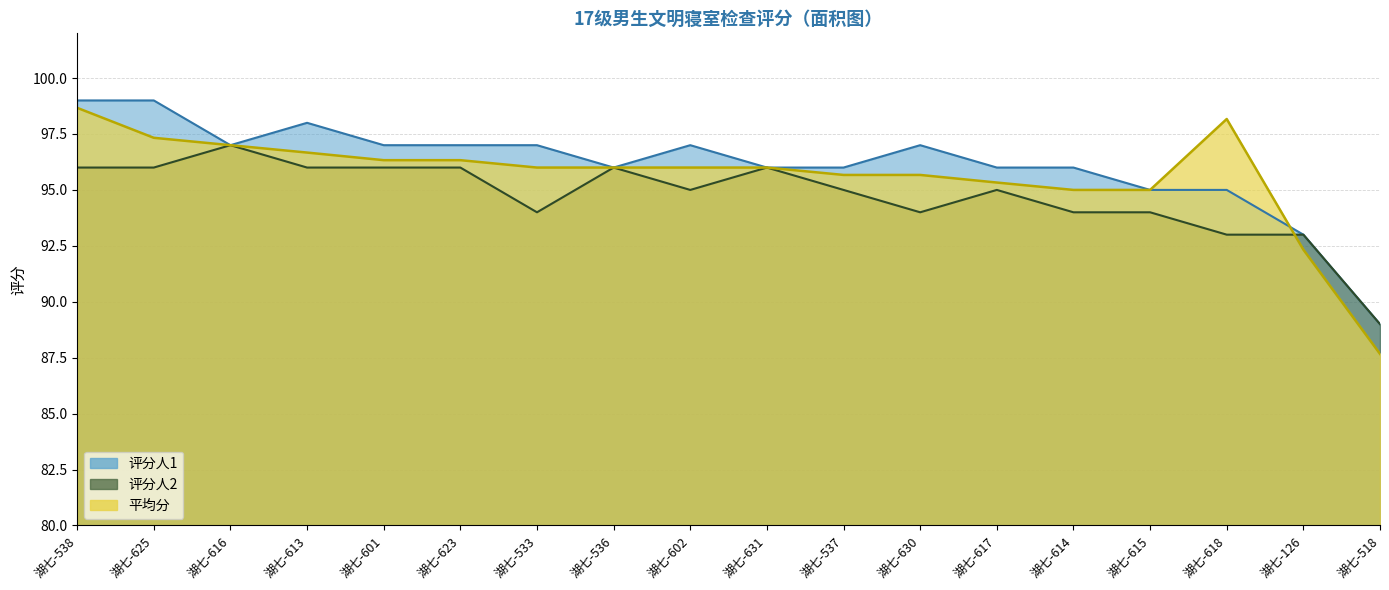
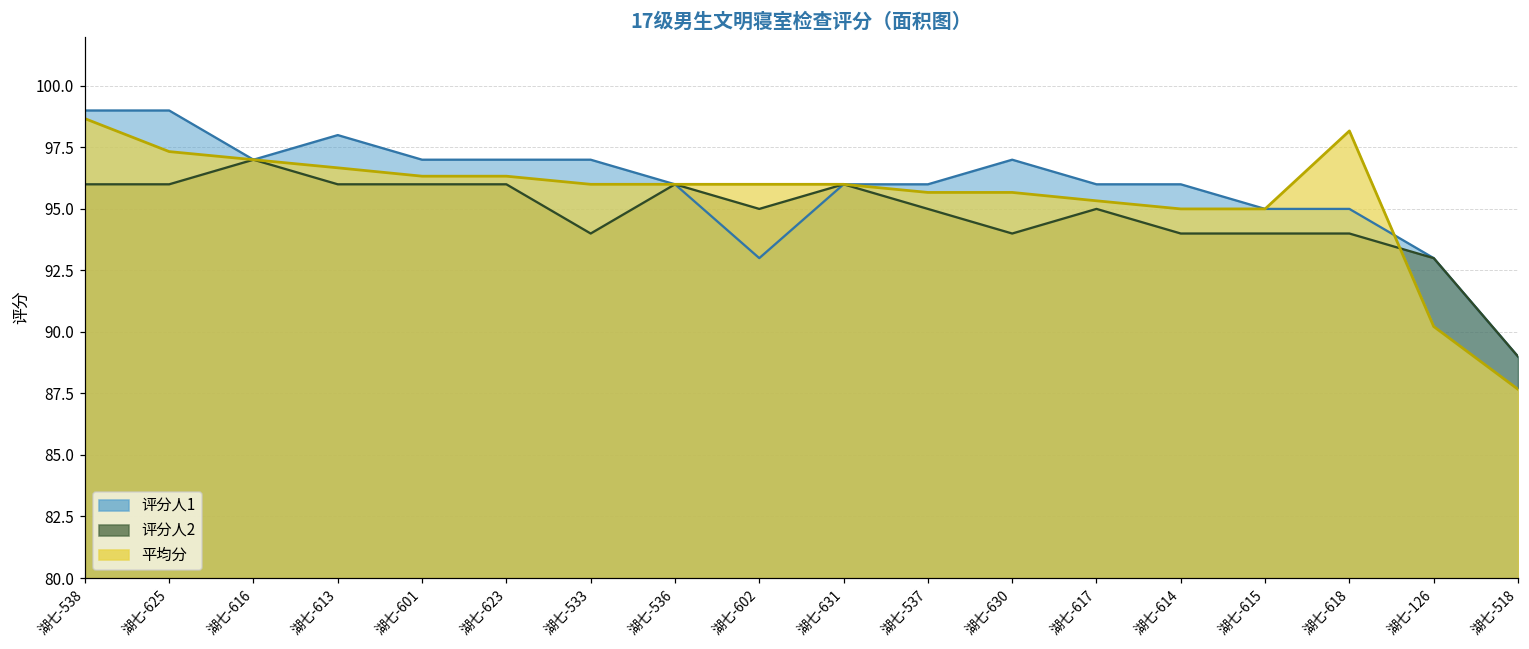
  {
    "评分人1": {
      "湖七-538": 99,
      "湖七-625": 99,
      "湖七-613": 98,
      "湖七-601": 97,
      "湖七-623": 97,
      "湖七-533": 97,
-     "湖七-602": 97,
+     "湖七-602": 93,
      "湖七-537": 96,
      "湖七-630": 97,
      "湖七-617": 96,
      "湖七-614": 96,
      "湖七-618": 95
    },
    "评分人2": {
      "湖七-538": 96,
      "湖七-625": 96,
      "湖七-613": 96,
      "湖七-601": 96,
      "湖七-623": 96,
      "湖七-533": 94,
      "湖七-602": 95,
      "湖七-537": 95,
      "湖七-630": 94,
      "湖七-617": 95,
      "湖七-614": 94,
      "湖七-615": 94,
-     "湖七-618": 93
+     "湖七-618": 94
    },
    "平均分": {
      "湖七-538": 98.7,
      "湖七-625": 97.3,
      "湖七-613": 96.7,
      "湖七-601": 96.3,
      "湖七-623": 96.3,
      "湖七-533": 96.0,
      "湖七-602": 96.0,
      "湖七-537": 95.7,
      "湖七-630": 95.7,
      "湖七-617": 95.3,
      "湖七-614": 95.0,
      "湖七-618": 98.2,
-     "湖七-126": 92.3,
+     "湖七-126": 90.2,
      "湖七-518": 87.7
    }
  }
